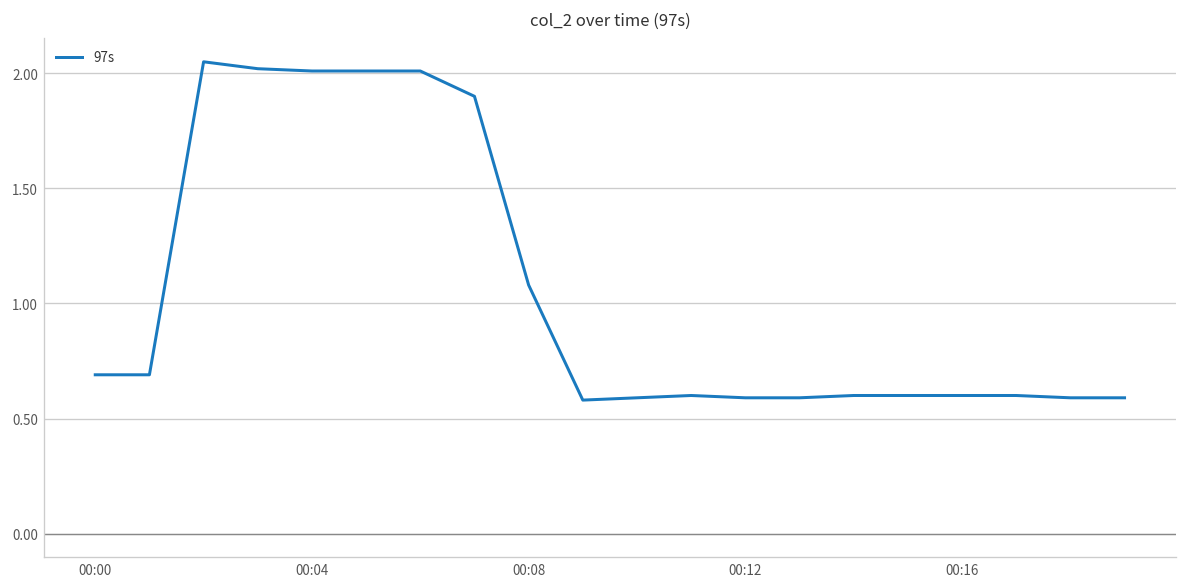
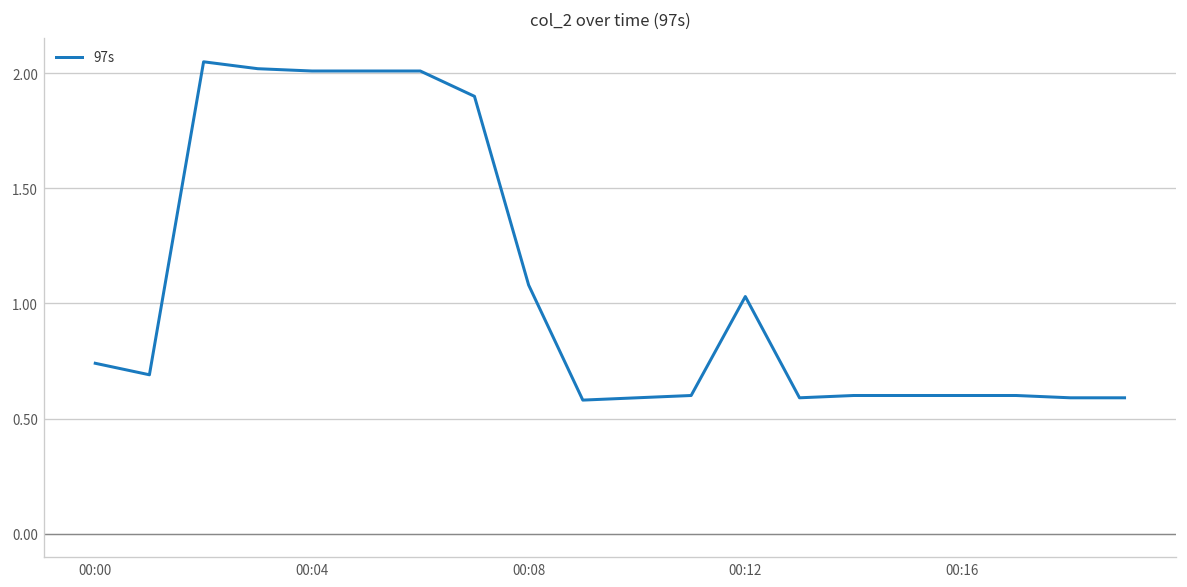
  {
-   "00:00": 0.69,
+   "00:00": 0.74,
    "00:04": 2.01,
    "00:08": 1.08,
-   "00:12": 0.59,
+   "00:12": 1.03,
    "00:16": 0.60
  }
